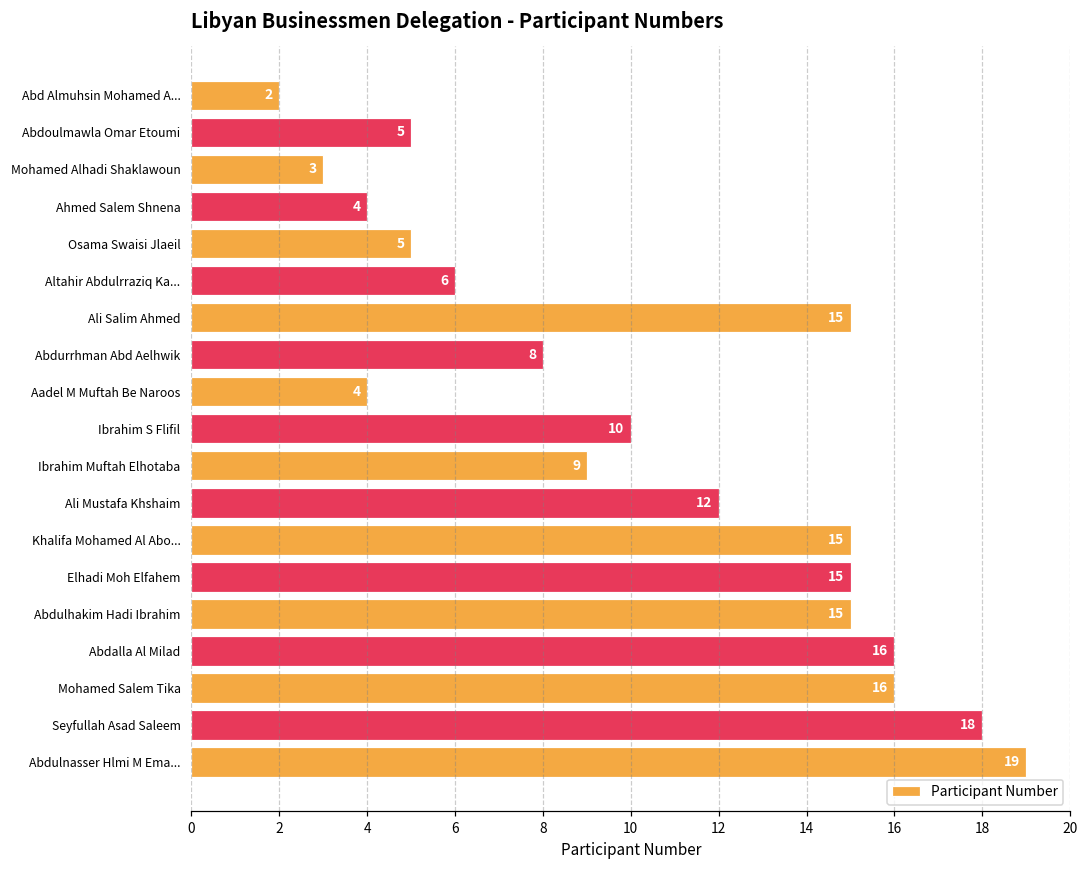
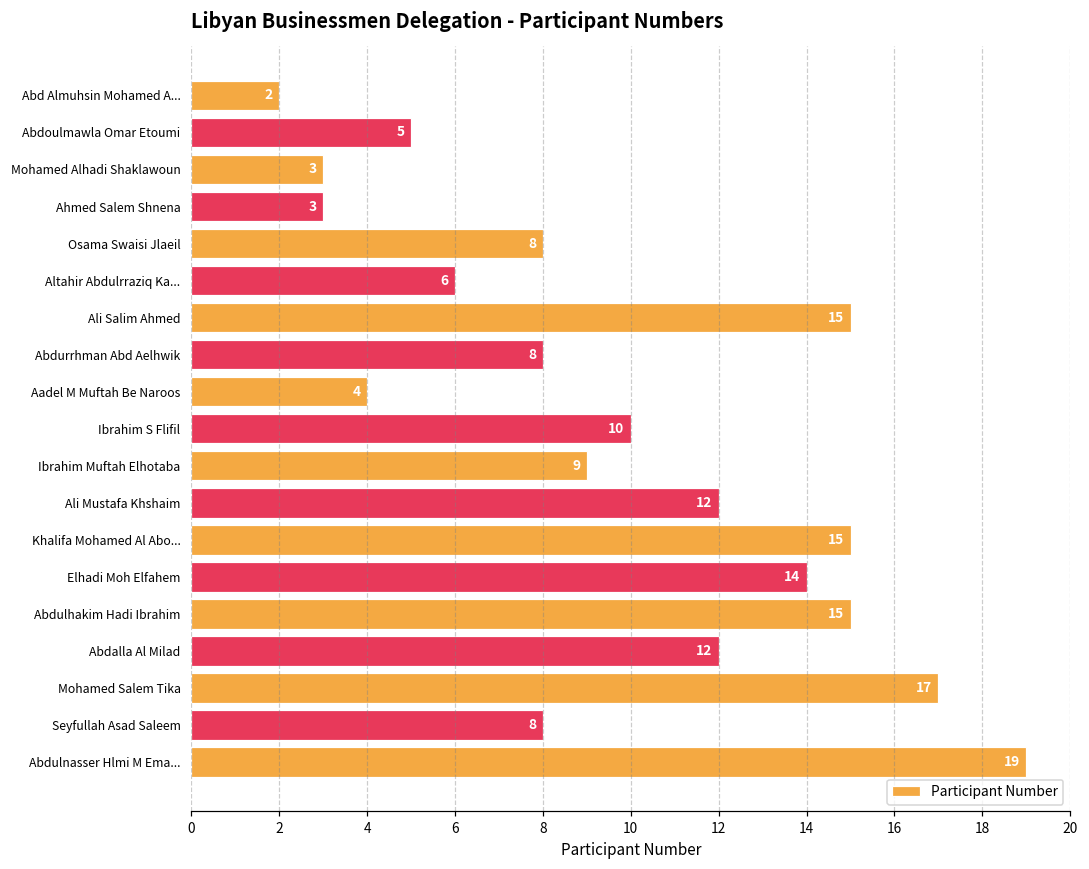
  {
    "Abd Almuhsin Mohamed A...": 2,
    "Abdoulmawla Omar Etoumi": 5,
    "Mohamed Alhadi Shaklawoun": 3,
-   "Ahmed Salem Shnena": 4,
-   "Osama Swaisi Jlaeil": 5,
+   "Ahmed Salem Shnena": 3,
+   "Osama Swaisi Jlaeil": 8,
    "Altahir Abdulrraziq Ka...": 6,
    "Ali Salim Ahmed": 15,
    "Abdurrhman Abd Aelhwik": 8,
    "Aadel M Muftah Be Naroos": 4,
    "Ibrahim S Flifil": 10,
    "Ibrahim Muftah Elhotaba": 9,
    "Ali Mustafa Khshaim": 12,
    "Khalifa Mohamed Al Abo...": 15,
-   "Elhadi Moh Elfahem": 15,
+   "Elhadi Moh Elfahem": 14,
    "Abdulhakim Hadi Ibrahim": 15,
-   "Abdalla Al Milad": 16,
-   "Mohamed Salem Tika": 16,
-   "Seyfullah Asad Saleem": 18,
+   "Abdalla Al Milad": 12,
+   "Mohamed Salem Tika": 17,
+   "Seyfullah Asad Saleem": 8,
    "Abdulnasser Hlmi M Ema...": 19
  }
